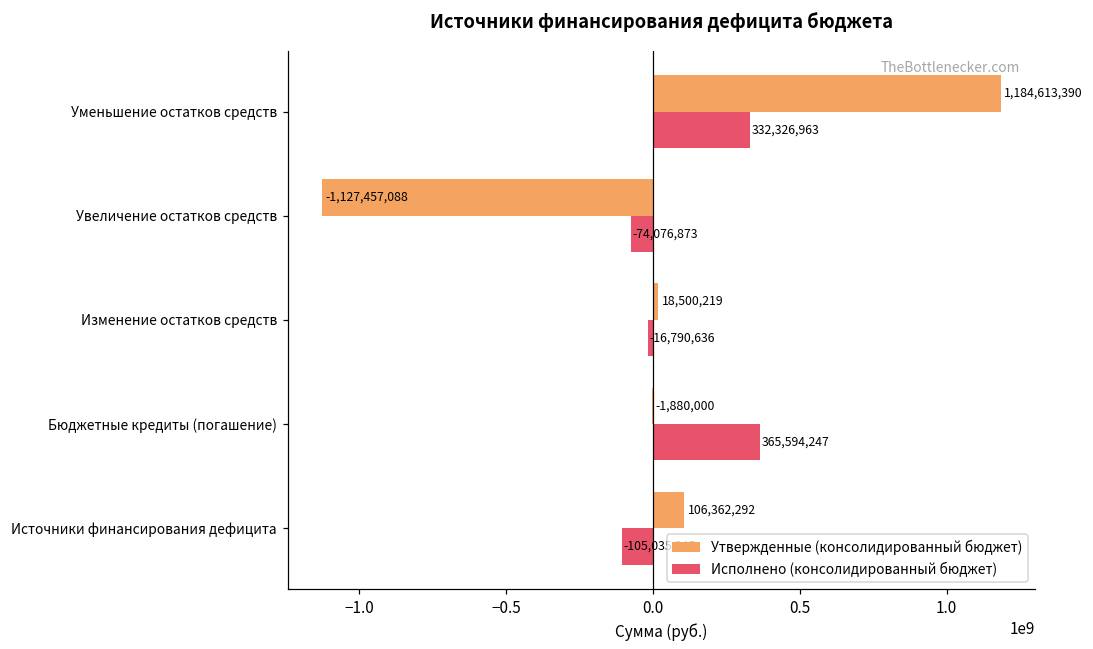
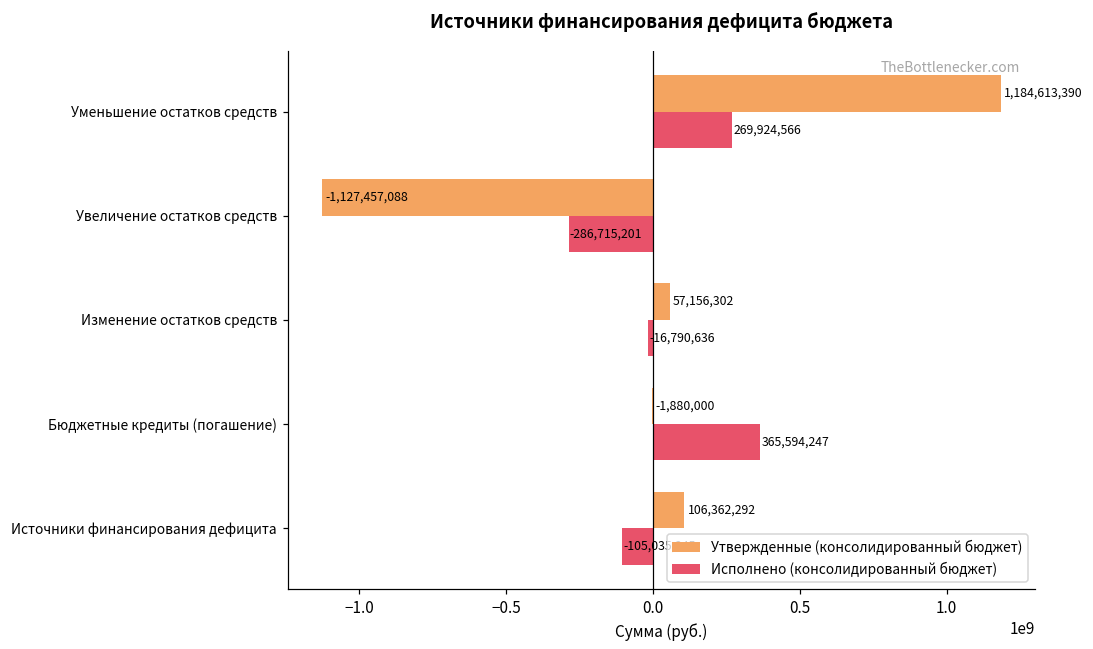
  {
    "Утвержденные (консолидированный бюджет)": {
      "Уменьшение остатков средств": "1,184,613,390",
      "Увеличение остатков средств": "-1,127,457,088",
-     "Изменение остатков средств": "18,500,219",
+     "Изменение остатков средств": "57,156,302",
      "Бюджетные кредиты (погашение)": "-1,880,000",
      "Источники финансирования дефицита": "106,362,292"
    },
    "Исполнено (консолидированный бюджет)": {
-     "Уменьшение остатков средств": "332,326,963",
-     "Увеличение остатков средств": "-74,076,873",
+     "Уменьшение остатков средств": "269,924,566",
+     "Увеличение остатков средств": "-286,715,201",
      "Изменение остатков средств": "-16,790,636",
      "Бюджетные кредиты (погашение)": "365,594,247"
    }
  }
